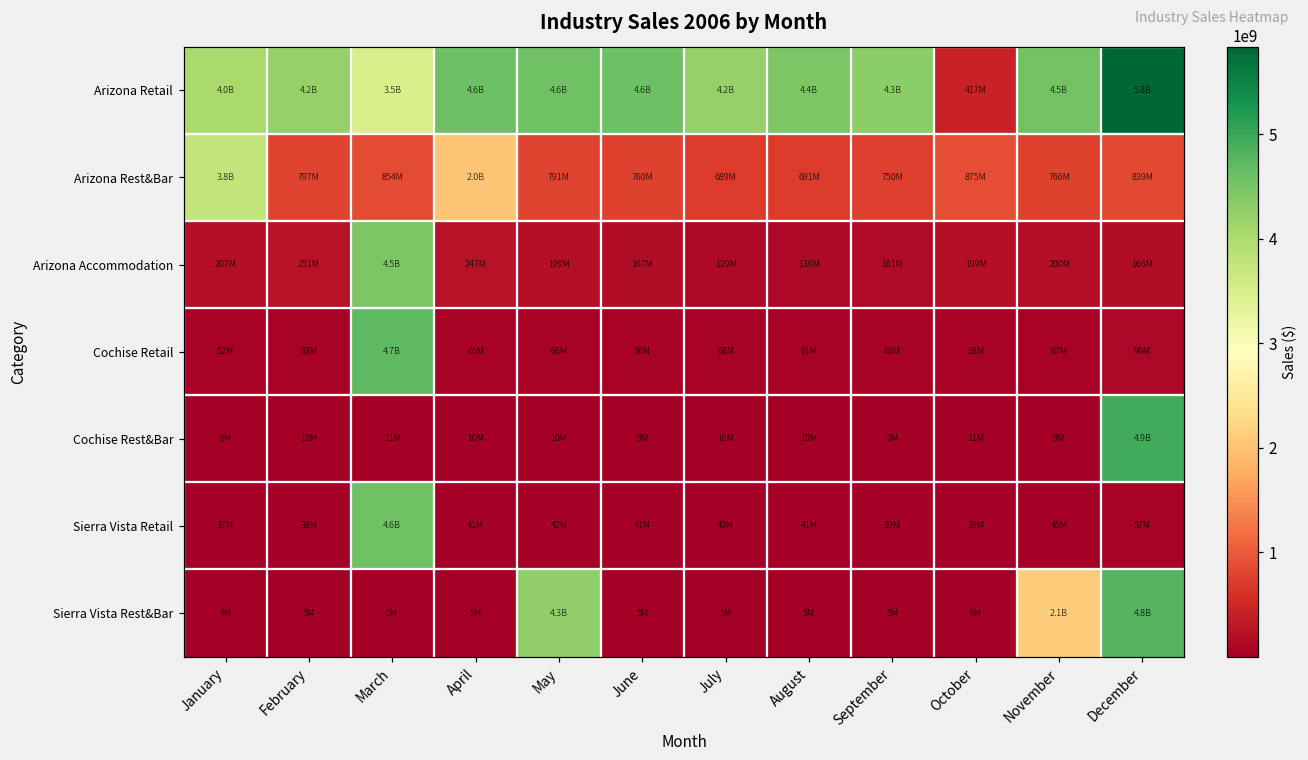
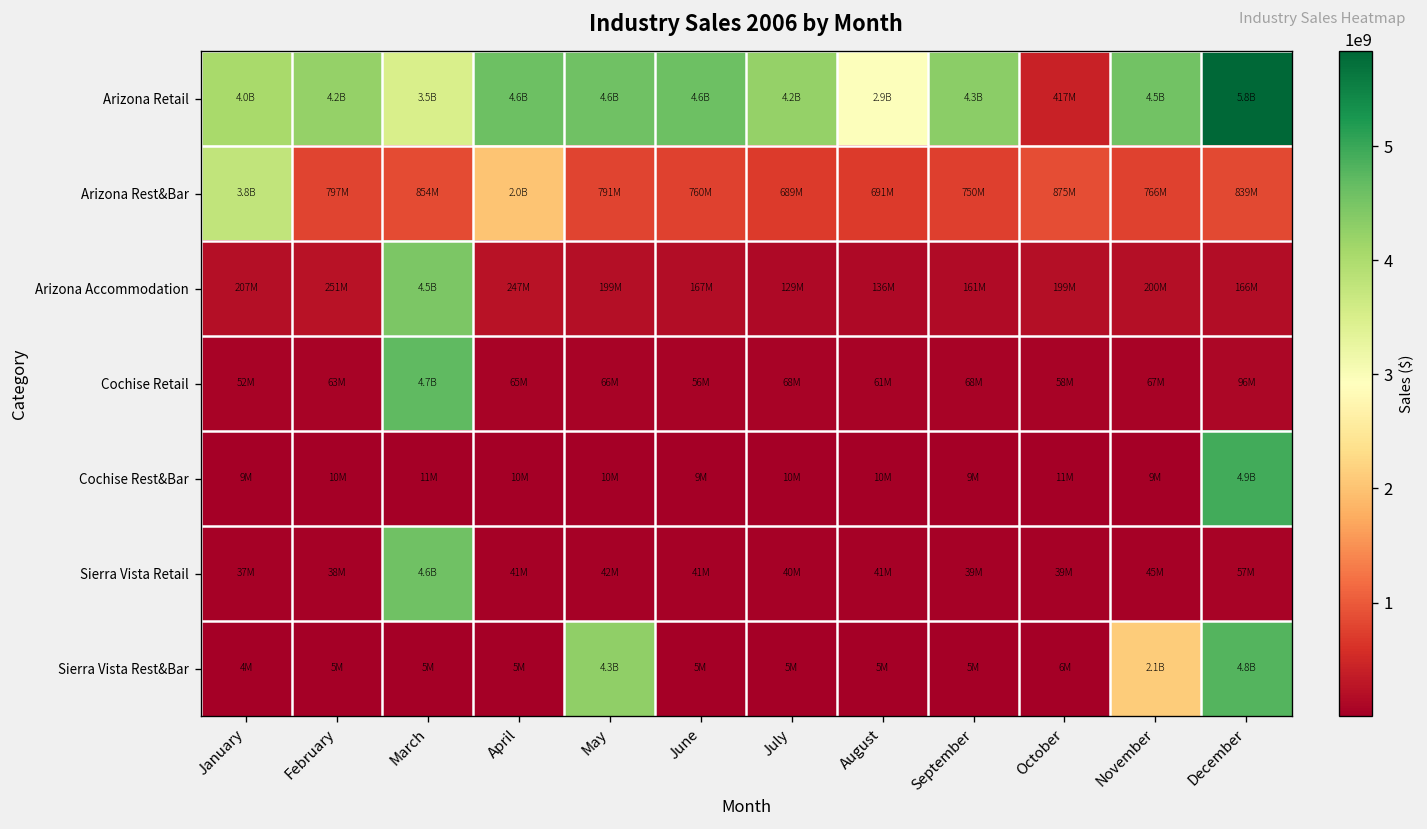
  {
    "Arizona Retail": {
      "January": "4.0B",
      "February": "4.2B",
      "March": "3.5B",
      "April": "4.6B",
      "May": "4.6B",
      "June": "4.6B",
      "July": "4.2B",
-     "August": "4.4B",
+     "August": "2.9B",
      "September": "4.3B",
      "October": "417M",
      "November": "4.5B",
      "December": "5.8B"
    },
    "Arizona Rest&Bar": {
      "January": "3.8B",
      "February": "797M",
      "March": "854M",
      "April": "2.0B",
      "May": "791M",
      "June": "760M",
      "July": "689M",
      "August": "691M",
      "September": "750M",
      "October": "875M",
      "November": "766M",
      "December": "839M"
    },
    "Arizona Accommodation": {
      "January": "207M",
      "February": "251M",
      "March": "4.5B",
      "April": "247M",
      "May": "199M",
      "June": "167M",
      "July": "129M",
      "August": "136M",
      "September": "161M",
      "October": "199M",
      "November": "200M",
      "December": "166M"
    },
    "Cochise Retail": {
      "January": "52M",
      "February": "63M",
      "March": "4.7B",
      "April": "65M",
      "May": "66M",
      "June": "56M",
      "July": "68M",
      "August": "61M",
      "September": "68M",
      "October": "58M",
      "November": "67M",
      "December": "96M"
    },
    "Cochise Rest&Bar": {
      "January": "9M",
      "February": "10M",
      "March": "11M",
      "April": "10M",
      "May": "10M",
      "June": "9M",
      "July": "10M",
      "August": "10M",
      "September": "9M",
      "October": "11M",
      "November": "9M",
      "December": "4.9B"
    },
    "Sierra Vista Retail": {
      "January": "37M",
      "February": "38M",
      "March": "4.6B",
      "April": "41M",
      "May": "42M",
      "June": "41M",
      "July": "40M",
      "August": "41M",
      "September": "39M",
      "October": "39M",
      "November": "45M",
      "December": "57M"
    },
    "Sierra Vista Rest&Bar": {
      "January": "4M",
      "February": "5M",
      "March": "5M",
      "April": "5M",
      "May": "4.3B",
      "June": "5M",
      "July": "5M",
      "August": "5M",
      "September": "5M",
      "October": "6M",
      "November": "2.1B",
      "December": "4.8B"
    }
  }
